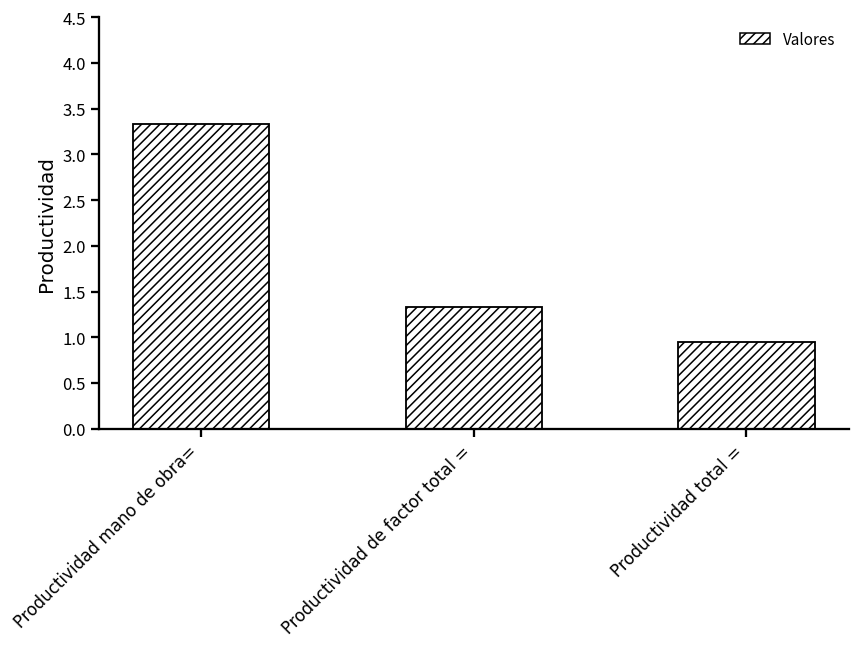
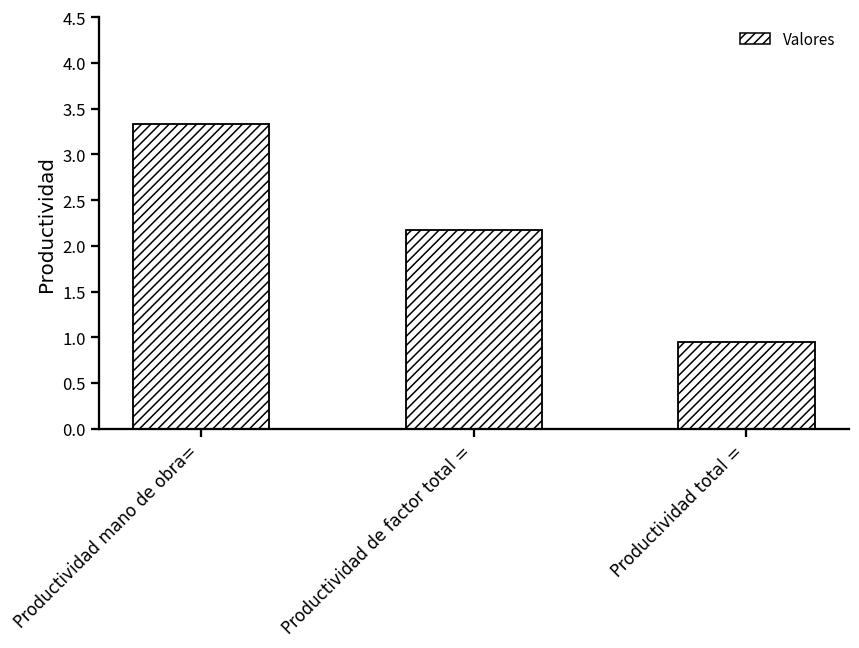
  {
    "Productividad mano de obra=": 3.3,
-   "Productividad de factor total =": 1.3,
+   "Productividad de factor total =": 2.2,
    "Productividad total =": 0.9
  }
